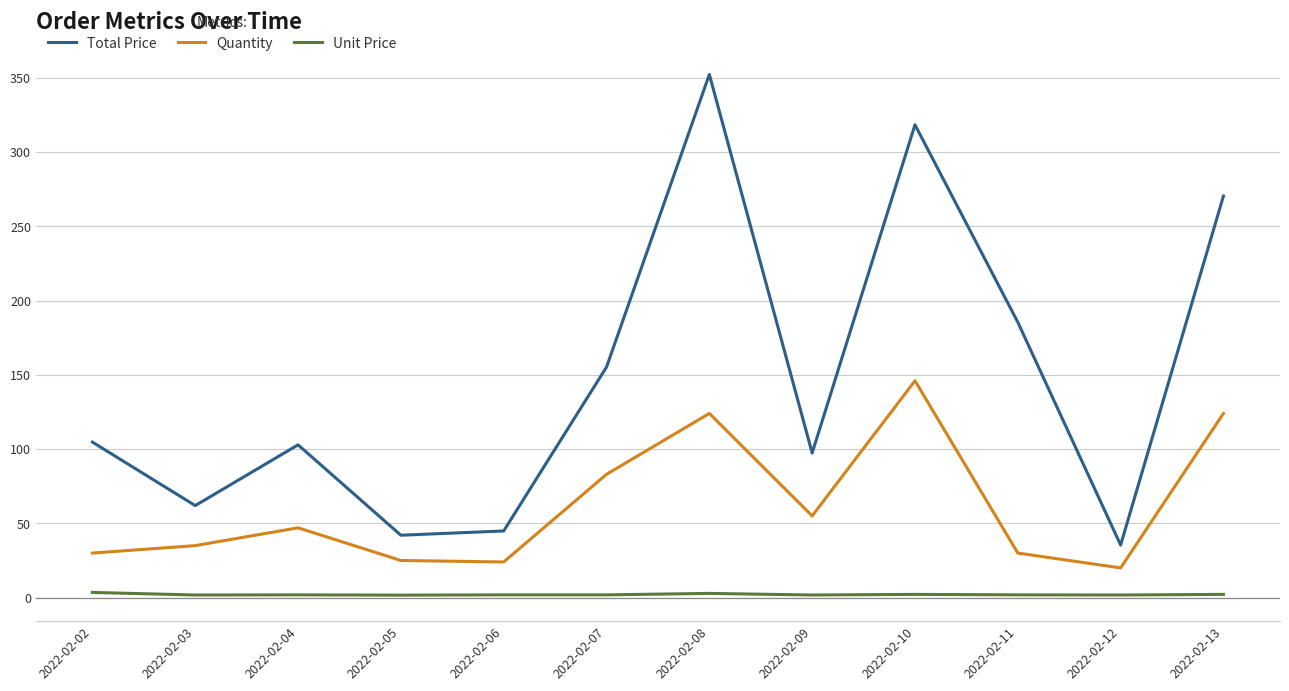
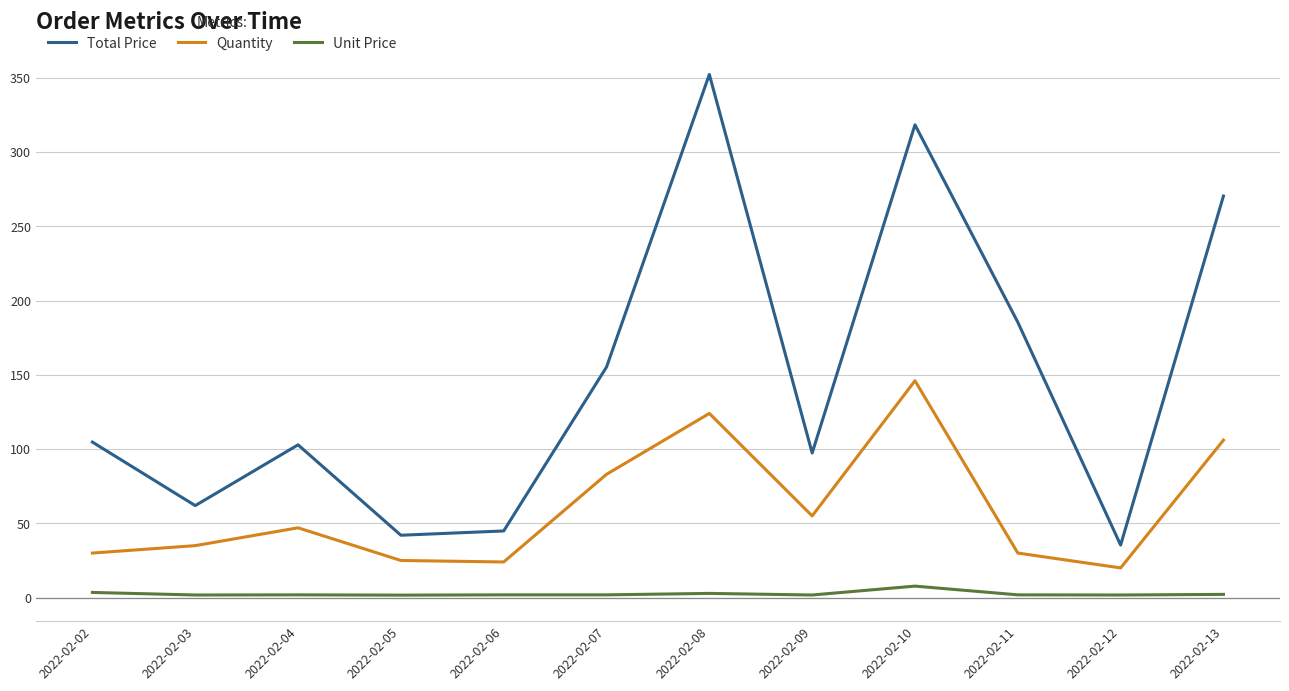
  {
    "Total Price": {
      "2022-02-02": 105,
      "2022-02-03": 62,
      "2022-02-04": 103,
      "2022-02-05": 42,
      "2022-02-06": 45,
      "2022-02-07": 155,
      "2022-02-08": 352,
      "2022-02-09": 97,
      "2022-02-10": 318,
      "2022-02-11": 185,
      "2022-02-12": 35,
      "2022-02-13": 270
    },
    "Quantity": {
      "2022-02-02": 30,
      "2022-02-03": 35,
      "2022-02-04": 47,
      "2022-02-05": 25,
      "2022-02-06": 24,
      "2022-02-07": 83,
      "2022-02-08": 124,
      "2022-02-09": 55,
      "2022-02-10": 146,
      "2022-02-11": 30,
      "2022-02-12": 20,
-     "2022-02-13": 124
+     "2022-02-13": 106
    },
    "Unit Price": {
      "2022-02-02": 3,
      "2022-02-03": 2,
      "2022-02-04": 2,
      "2022-02-05": 2,
      "2022-02-06": 2,
      "2022-02-07": 2,
      "2022-02-08": 3,
      "2022-02-09": 2,
-     "2022-02-10": 2,
+     "2022-02-10": 8,
      "2022-02-11": 2,
      "2022-02-12": 2,
      "2022-02-13": 2
    }
  }
